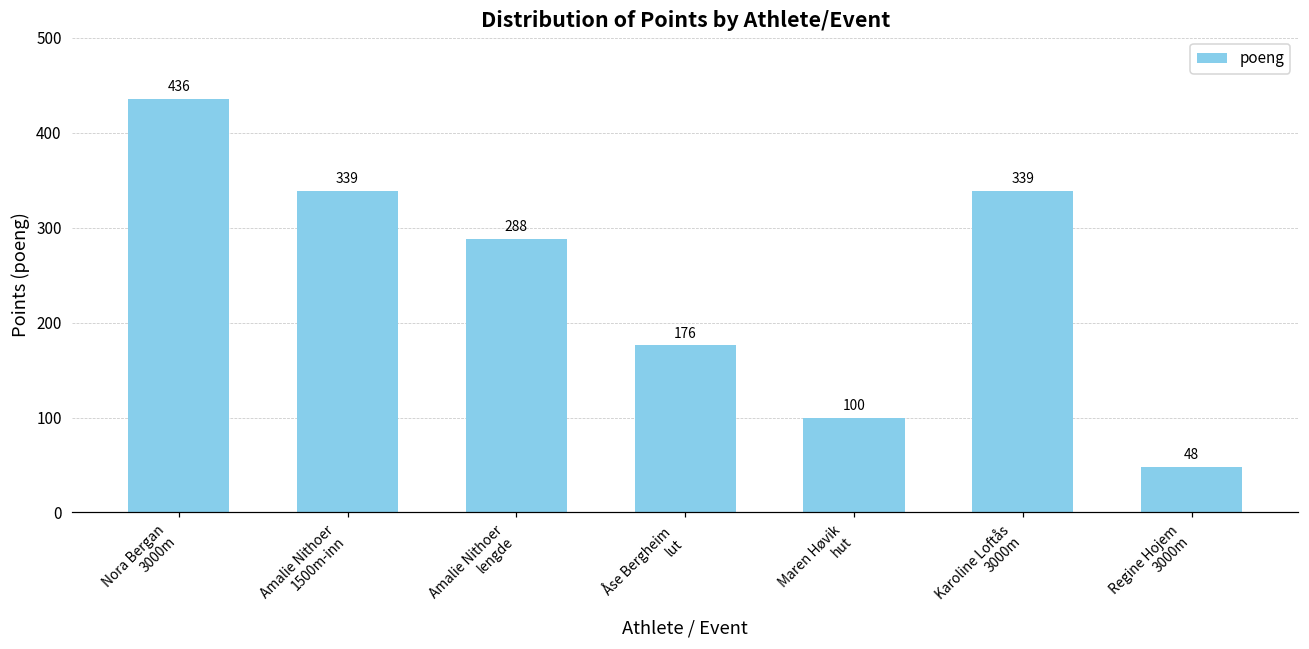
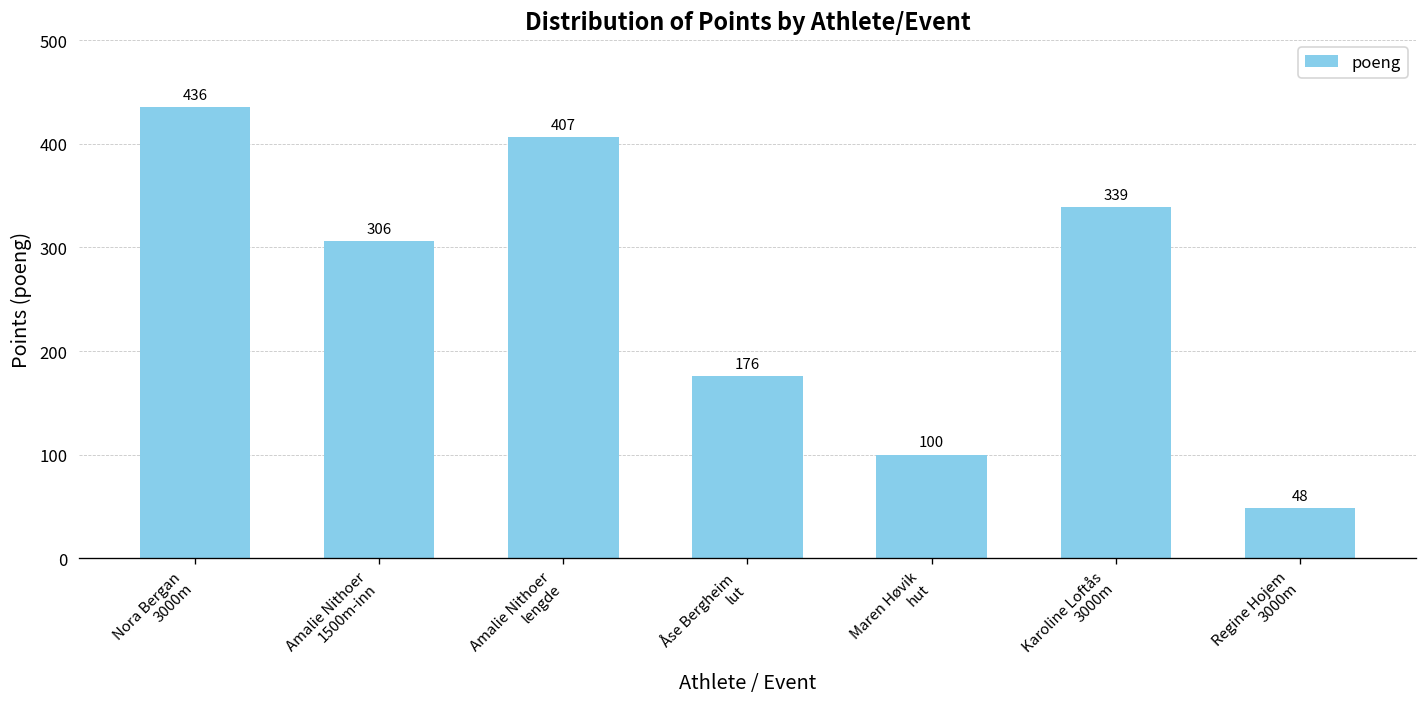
  {
    "Nora Bergan 3000m": 436,
-   "Amalie Nithoer 1500m-inn": 339,
-   "Amalie Nithoer lengde": 288,
+   "Amalie Nithoer 1500m-inn": 306,
+   "Amalie Nithoer lengde": 407,
    "Åse Bergheim lut": 176,
    "Maren Høvik hut": 100,
    "Karoline Loftås 3000m": 339,
    "Regine Hojem 3000m": 48
  }
